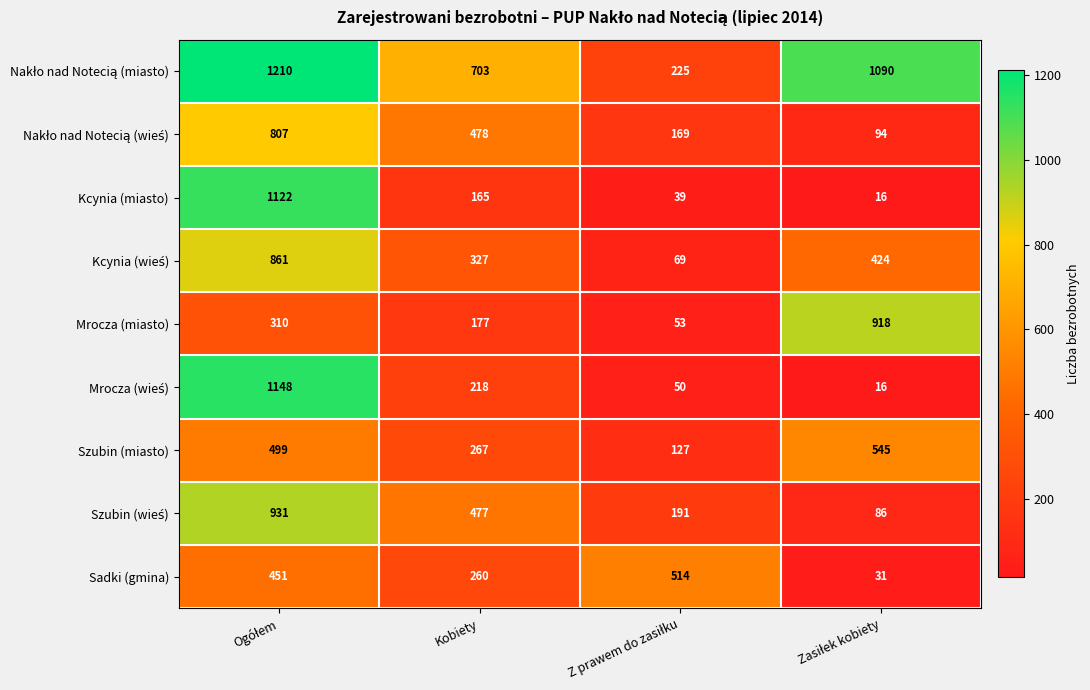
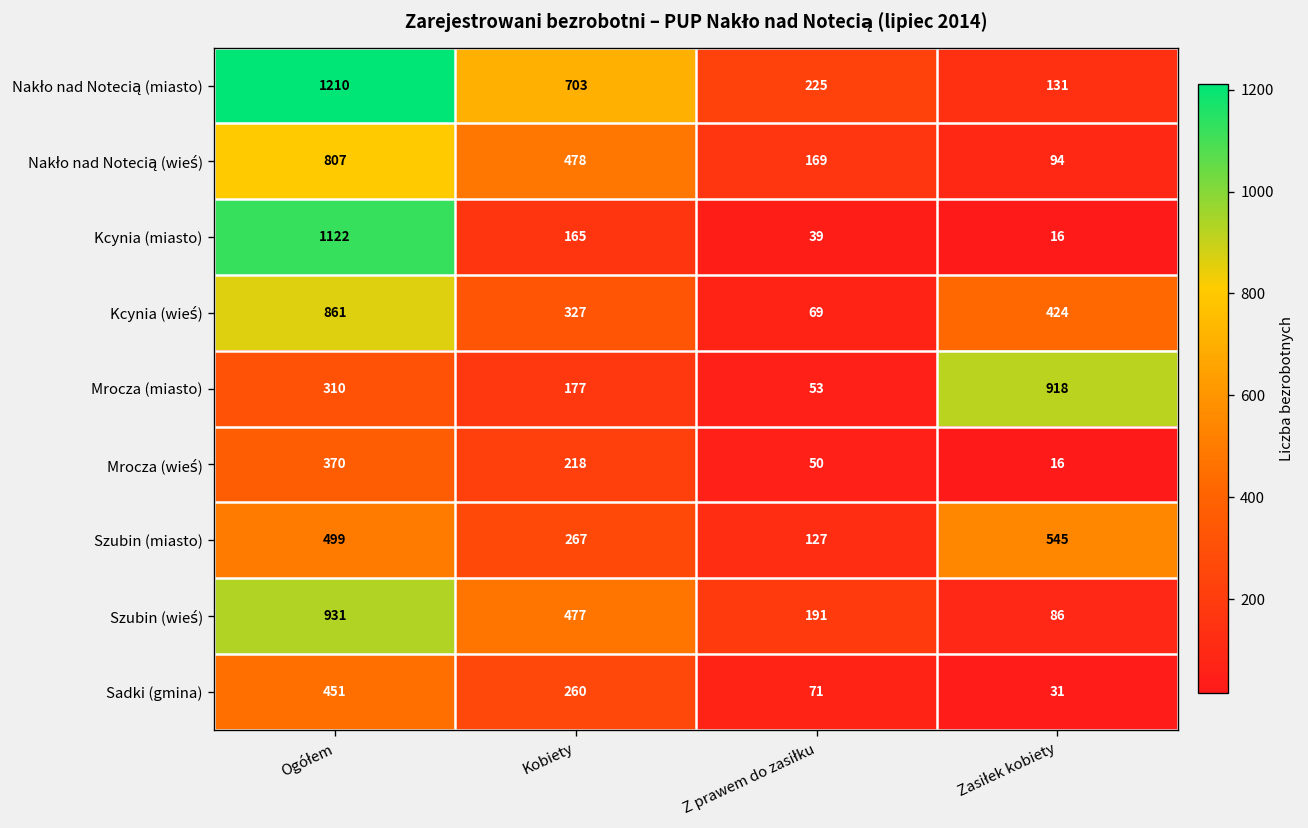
  {
    "Nakło nad Notecią (miasto)": {
      "Ogółem": 1210,
      "Kobiety": 703,
      "Z prawem do zasiłku": 225,
-     "Zasiłek kobiety": 1090
+     "Zasiłek kobiety": 131
    },
    "Nakło nad Notecią (wieś)": {
      "Ogółem": 807,
      "Kobiety": 478,
      "Z prawem do zasiłku": 169,
      "Zasiłek kobiety": 94
    },
    "Kcynia (miasto)": {
      "Ogółem": 1122,
      "Kobiety": 165,
      "Z prawem do zasiłku": 39,
      "Zasiłek kobiety": 16
    },
    "Kcynia (wieś)": {
      "Ogółem": 861,
      "Kobiety": 327,
      "Z prawem do zasiłku": 69,
      "Zasiłek kobiety": 424
    },
    "Mrocza (miasto)": {
      "Ogółem": 310,
      "Kobiety": 177,
      "Z prawem do zasiłku": 53,
      "Zasiłek kobiety": 918
    },
    "Mrocza (wieś)": {
-     "Ogółem": 1148,
+     "Ogółem": 370,
      "Kobiety": 218,
      "Z prawem do zasiłku": 50,
      "Zasiłek kobiety": 16
    },
    "Szubin (miasto)": {
      "Ogółem": 499,
      "Kobiety": 267,
      "Z prawem do zasiłku": 127,
      "Zasiłek kobiety": 545
    },
    "Szubin (wieś)": {
      "Ogółem": 931,
      "Kobiety": 477,
      "Z prawem do zasiłku": 191,
      "Zasiłek kobiety": 86
    },
    "Sadki (gmina)": {
      "Ogółem": 451,
      "Kobiety": 260,
-     "Z prawem do zasiłku": 514,
+     "Z prawem do zasiłku": 71,
      "Zasiłek kobiety": 31
    }
  }
